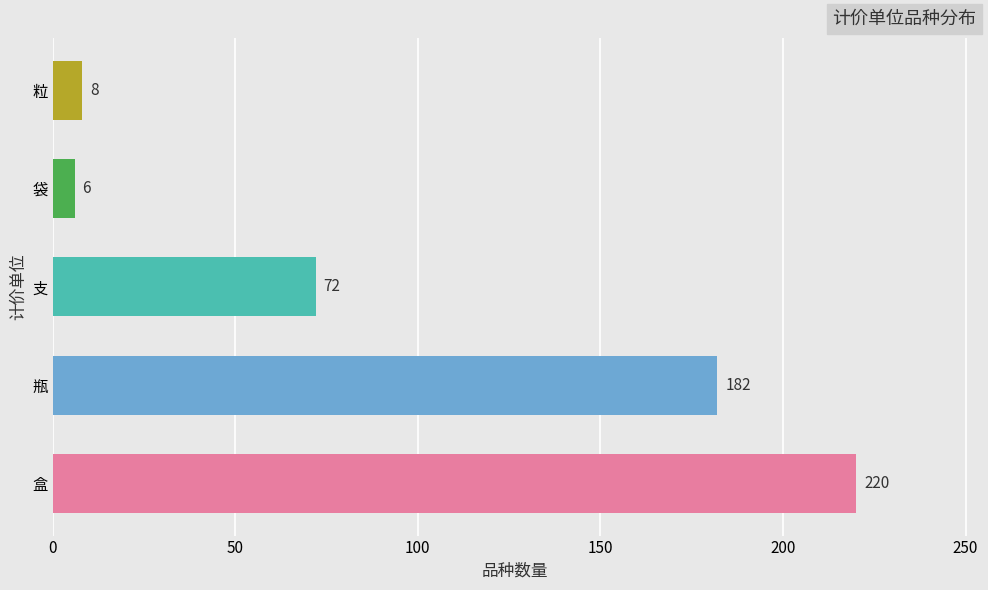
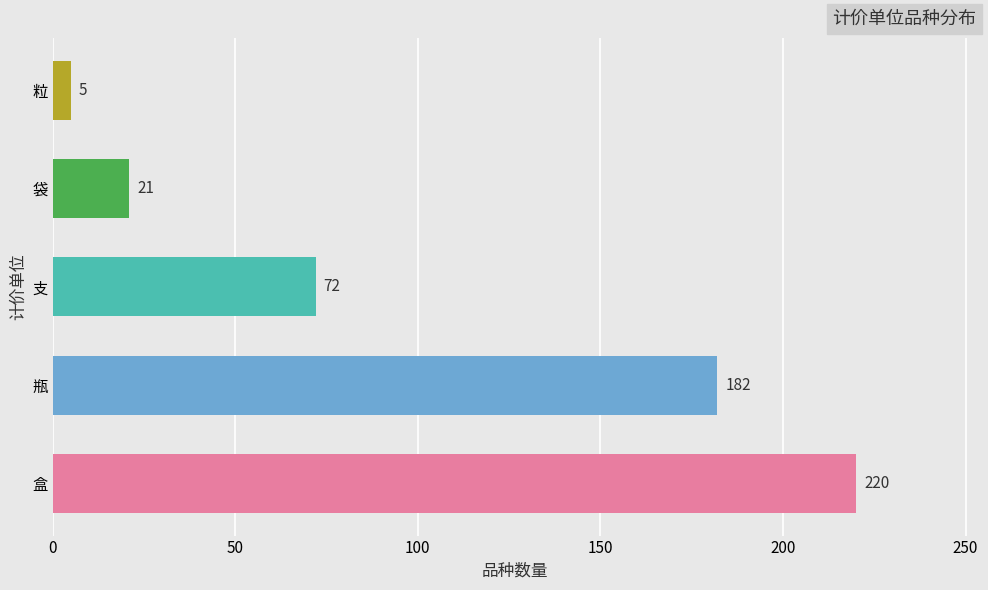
  {
-   "粒": 8,
-   "袋": 6,
+   "粒": 5,
+   "袋": 21,
    "支": 72,
    "瓶": 182,
    "盒": 220
  }
